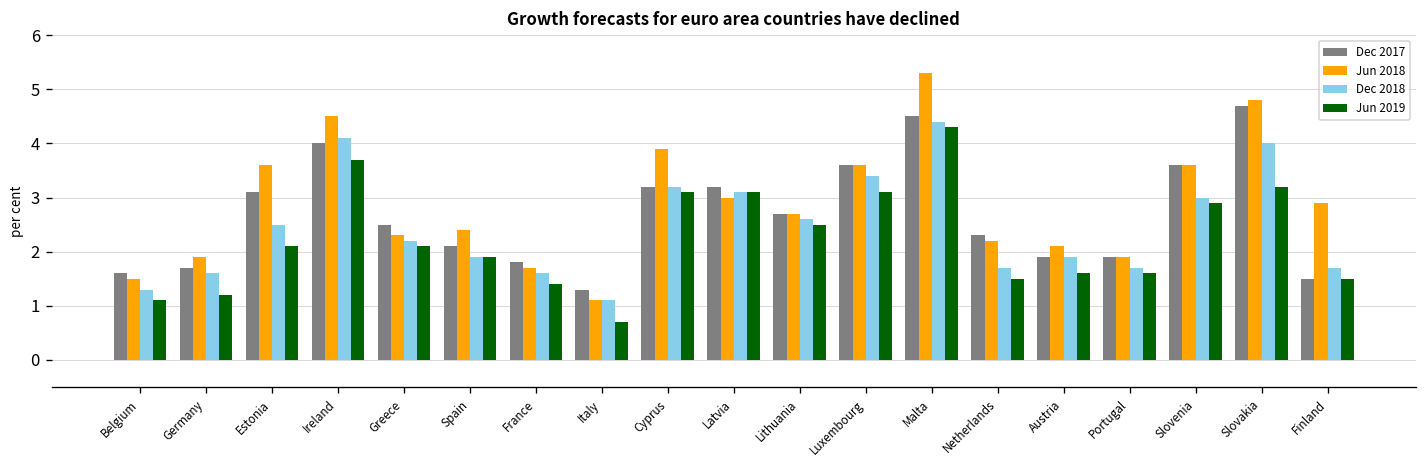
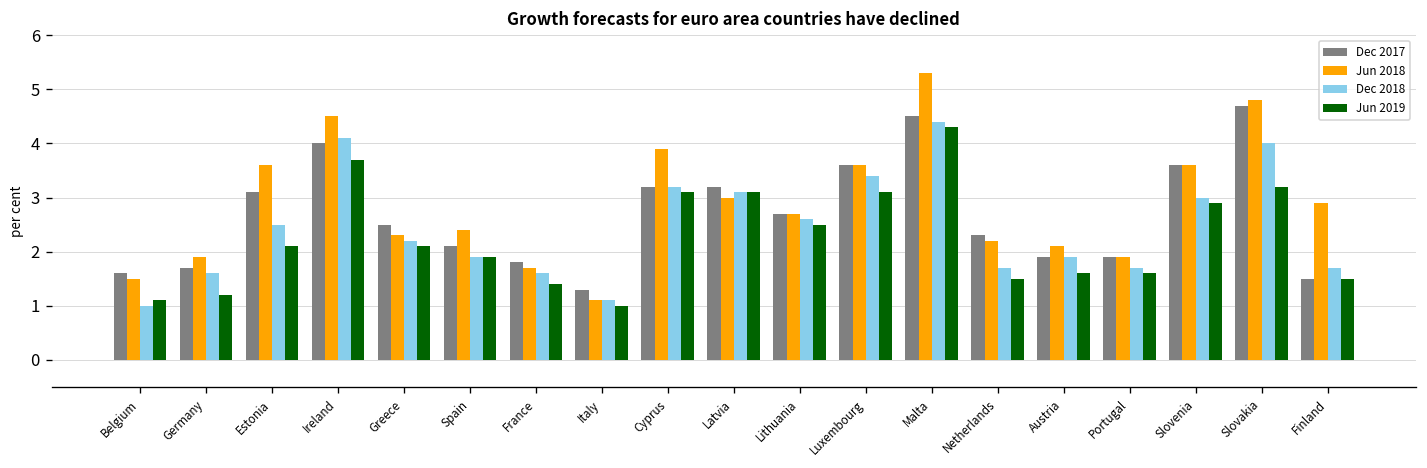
  {
    "Dec 2017": {
      "Belgium": 1.6,
      "Germany": 1.7,
      "Estonia": 3.1,
      "Ireland": 4.0,
      "Greece": 2.5,
      "Spain": 2.1,
      "France": 1.8,
      "Italy": 1.3,
      "Cyprus": 3.2,
      "Latvia": 3.2,
      "Lithuania": 2.7,
      "Luxembourg": 3.6,
      "Malta": 4.5,
      "Netherlands": 2.3,
      "Austria": 1.9,
      "Portugal": 1.9,
      "Slovenia": 3.6,
      "Slovakia": 4.7,
      "Finland": 1.5
    },
    "Jun 2018": {
      "Belgium": 1.5,
      "Germany": 1.9,
      "Estonia": 3.6,
      "Ireland": 4.5,
      "Greece": 2.3,
      "Spain": 2.4,
      "France": 1.7,
      "Italy": 1.1,
      "Cyprus": 3.9,
      "Latvia": 3.0,
      "Lithuania": 2.7,
      "Luxembourg": 3.6,
      "Malta": 5.3,
      "Netherlands": 2.2,
      "Austria": 2.1,
      "Portugal": 1.9,
      "Slovenia": 3.6,
      "Slovakia": 4.8,
      "Finland": 2.9
    },
    "Dec 2018": {
-     "Belgium": 1.3,
+     "Belgium": 1.0,
      "Germany": 1.6,
      "Estonia": 2.5,
      "Ireland": 4.1,
      "Greece": 2.2,
      "Spain": 1.9,
      "France": 1.6,
      "Italy": 1.1,
      "Cyprus": 3.2,
      "Latvia": 3.1,
      "Lithuania": 2.6,
      "Luxembourg": 3.4,
      "Malta": 4.4,
      "Netherlands": 1.7,
      "Austria": 1.9,
      "Portugal": 1.7,
      "Slovenia": 3.0,
      "Slovakia": 4.0,
      "Finland": 1.7
    },
    "Jun 2019": {
      "Belgium": 1.1,
      "Germany": 1.2,
      "Estonia": 2.1,
      "Ireland": 3.7,
      "Greece": 2.1,
      "Spain": 1.9,
      "France": 1.4,
-     "Italy": 0.7,
+     "Italy": 1.0,
      "Cyprus": 3.1,
      "Latvia": 3.1,
      "Lithuania": 2.5,
      "Luxembourg": 3.1,
      "Malta": 4.3,
      "Netherlands": 1.5,
      "Austria": 1.6,
      "Portugal": 1.6,
      "Slovenia": 2.9,
      "Slovakia": 3.2,
      "Finland": 1.5
    }
  }
